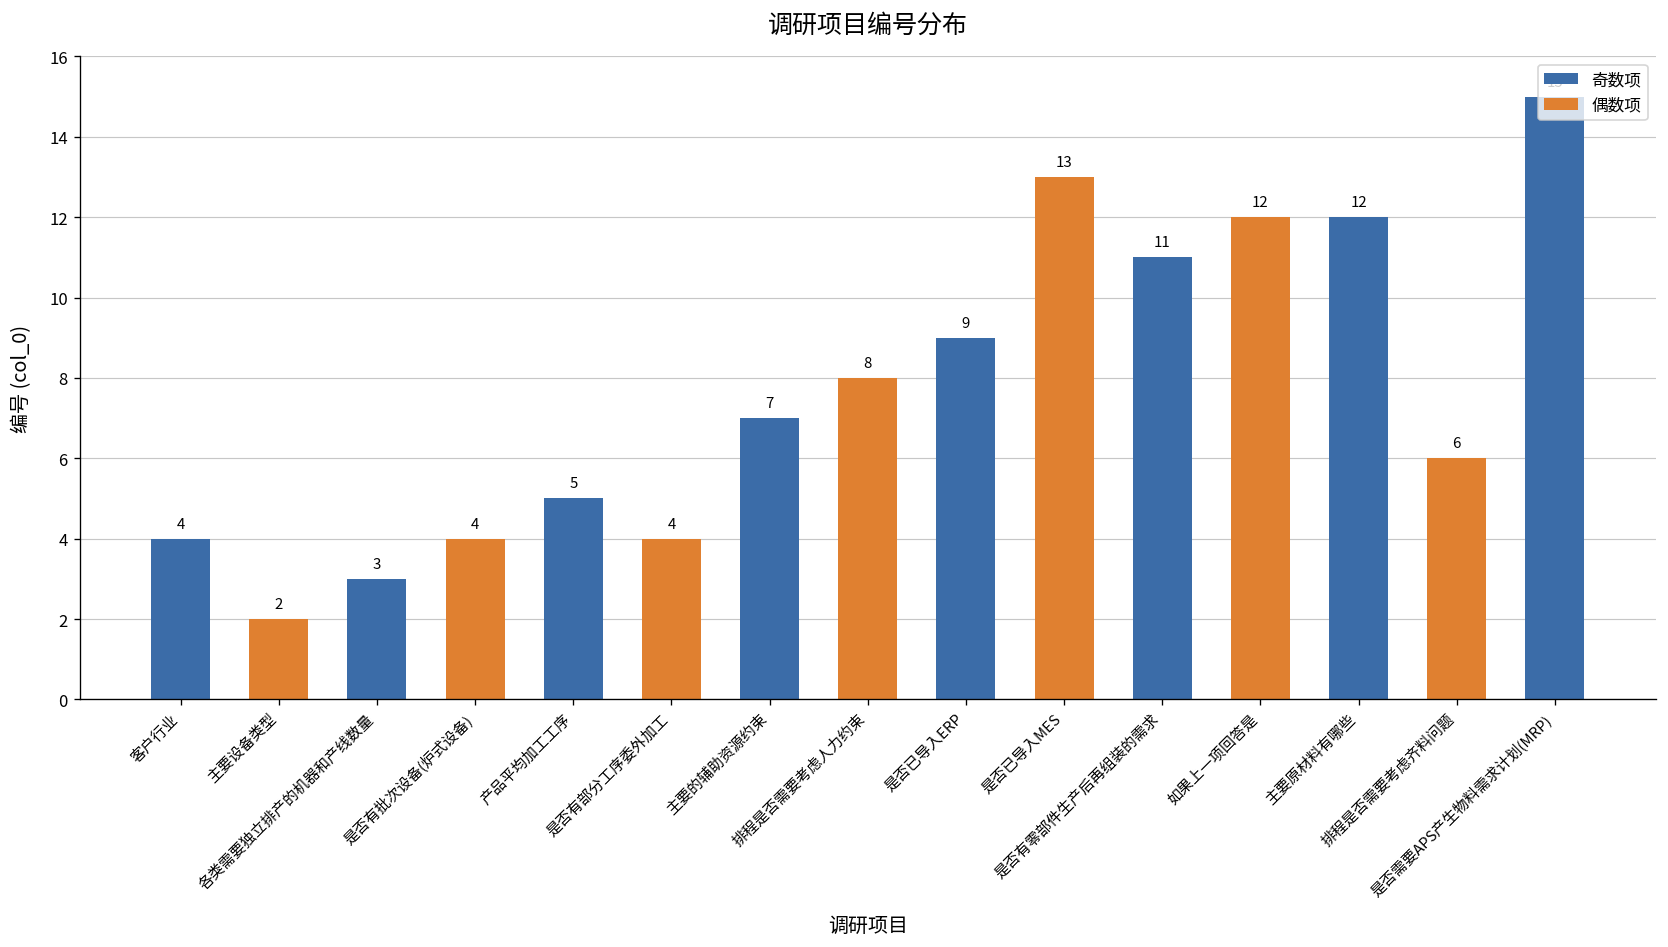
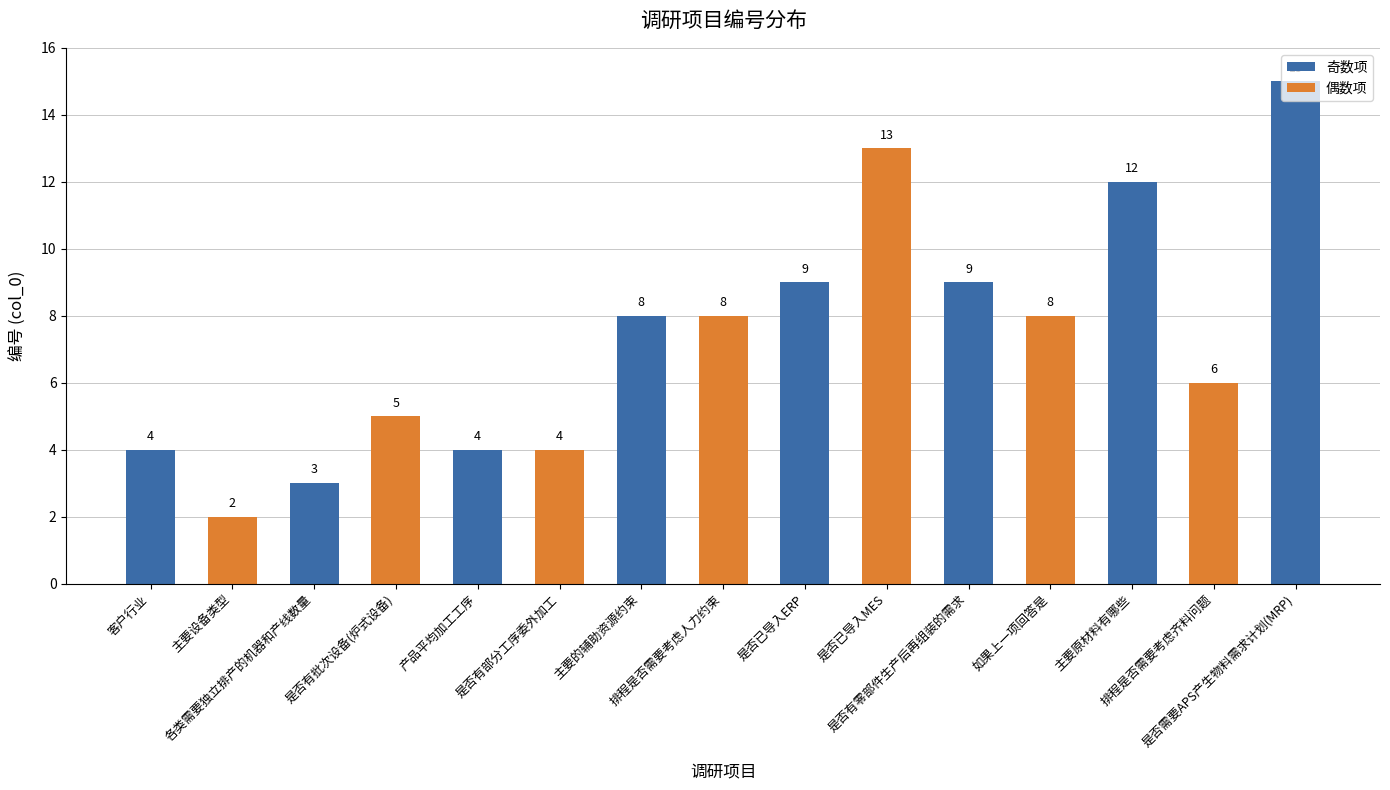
  {
    "客户行业": 4,
    "主要设备类型": 2,
    "各类需要独立排产的机器和产线数量": 3,
-   "是否有批次设备(炉式设备)": 4,
-   "产品平均加工工序": 5,
+   "是否有批次设备(炉式设备)": 5,
+   "产品平均加工工序": 4,
    "是否有部分工序委外加工": 4,
-   "主要的辅助资源约束": 7,
+   "主要的辅助资源约束": 8,
    "排程是否需要考虑人力约束": 8,
    "是否已导入ERP": 9,
    "是否已导入MES": 13,
-   "是否有零部件生产后再组装的需求": 11,
-   "如果上一项回答是": 12,
+   "是否有零部件生产后再组装的需求": 9,
+   "如果上一项回答是": 8,
    "主要原材料有哪些": 12,
    "排程是否需要考虑齐料问题": 6
  }
